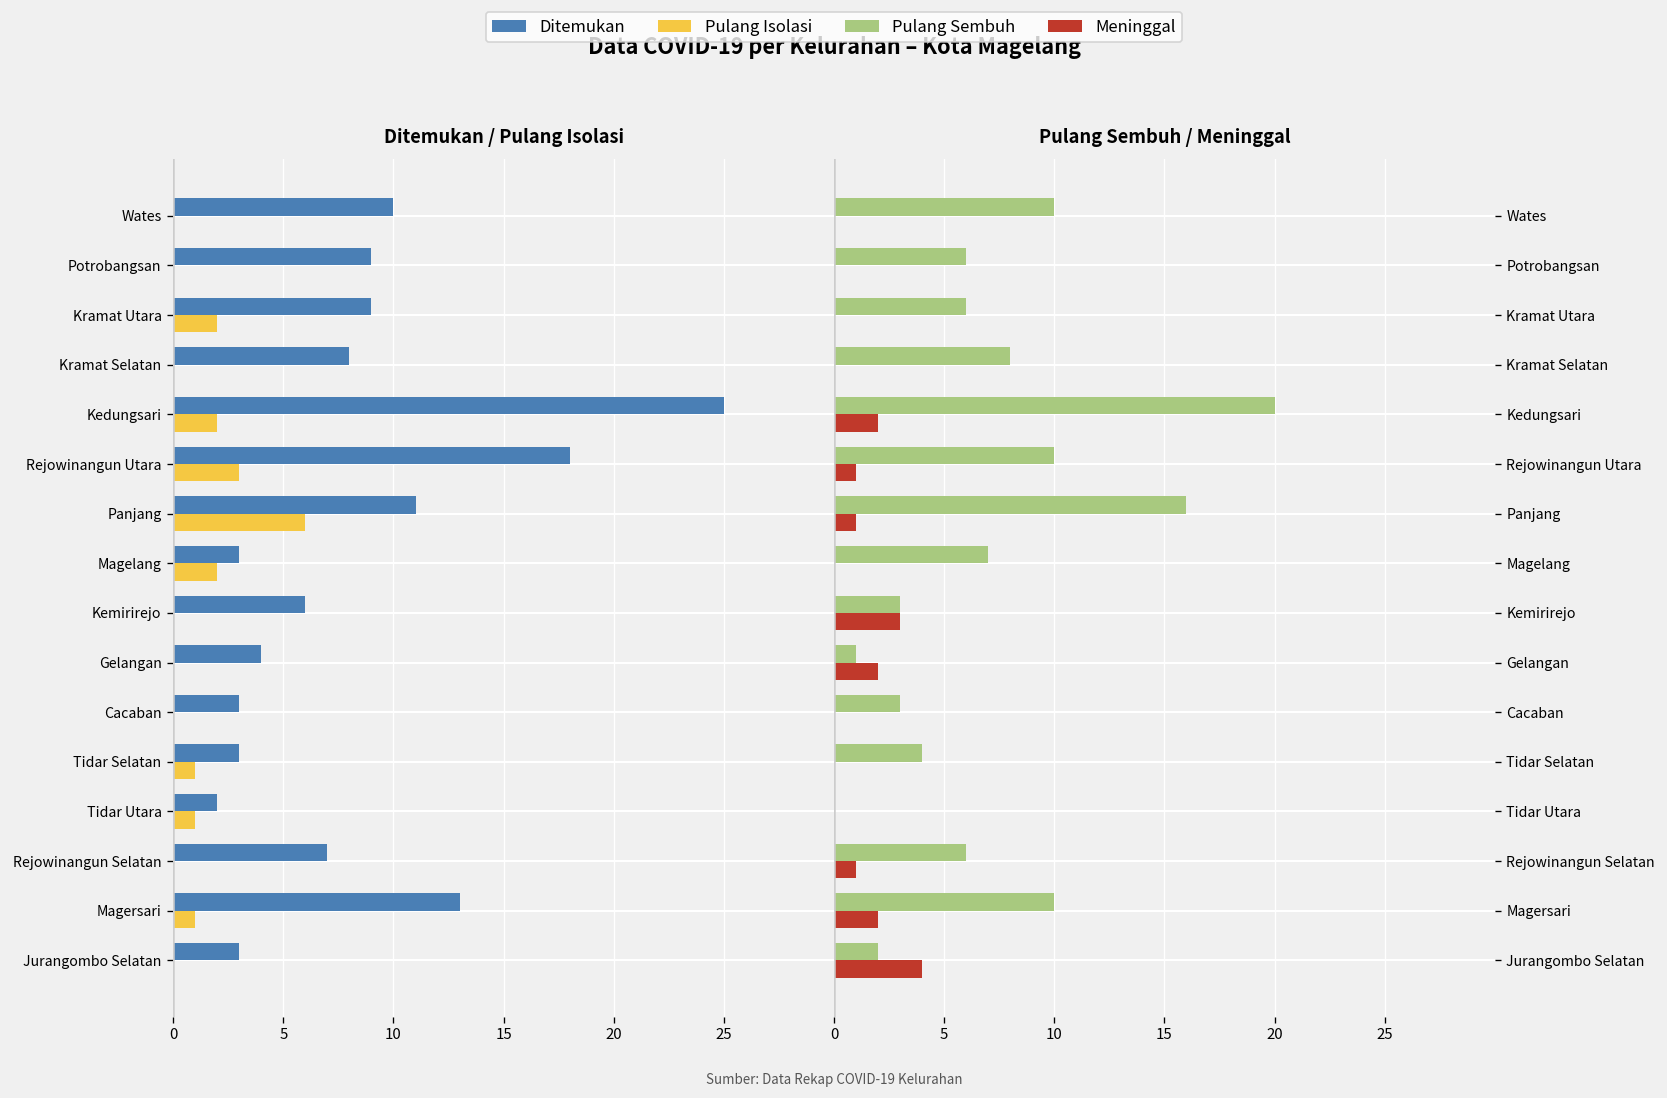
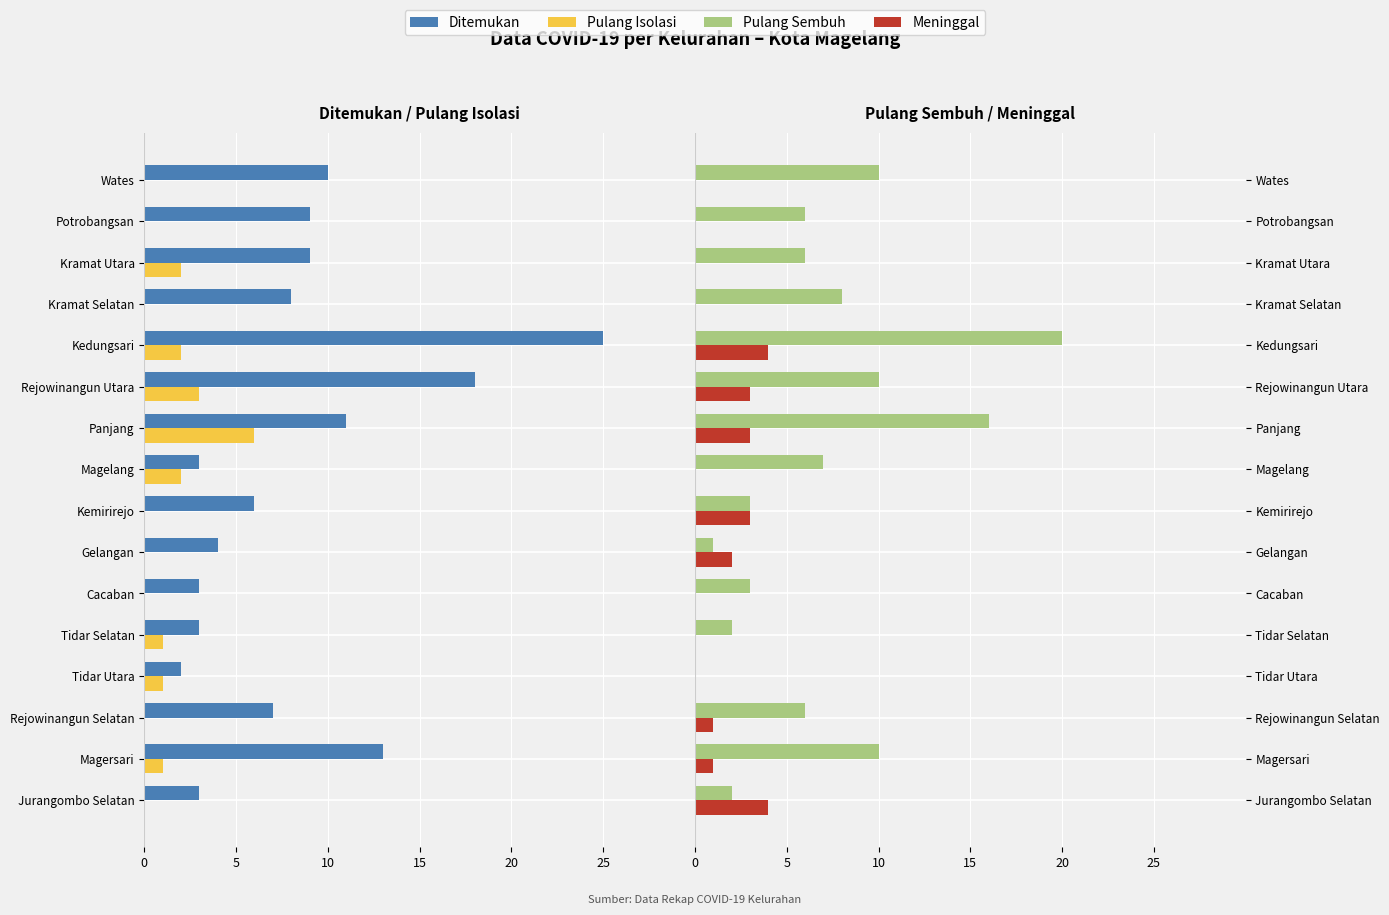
  {
    "Pulang Sembuh / Meninggal": {
      "Pulang Sembuh": {
        "Wates": 10,
        "Potrobangsan": 6,
        "Kramat Utara": 6,
        "Kramat Selatan": 8,
        "Kedungsari": 20,
        "Rejowinangun Utara": 10,
        "Panjang": 16,
        "Magelang": 7,
        "Kemirirejo": 3,
        "Gelangan": 1,
        "Cacaban": 3,
-       "Tidar Selatan": 4,
+       "Tidar Selatan": 2,
        "Tidar Utara": 0,
        "Rejowinangun Selatan": 6,
        "Magersari": 10,
        "Jurangombo Selatan": 2
      },
      "Meninggal": {
        "Wates": 0,
        "Potrobangsan": 0,
        "Kramat Utara": 0,
        "Kramat Selatan": 0,
-       "Kedungsari": 2,
-       "Rejowinangun Utara": 1,
-       "Panjang": 1,
+       "Kedungsari": 4,
+       "Rejowinangun Utara": 3,
+       "Panjang": 3,
        "Magelang": 0,
        "Kemirirejo": 3,
        "Gelangan": 2,
        "Cacaban": 0,
        "Tidar Selatan": 0,
        "Tidar Utara": 0,
        "Rejowinangun Selatan": 1,
-       "Magersari": 2,
+       "Magersari": 1,
        "Jurangombo Selatan": 4
      }
    }
  }
